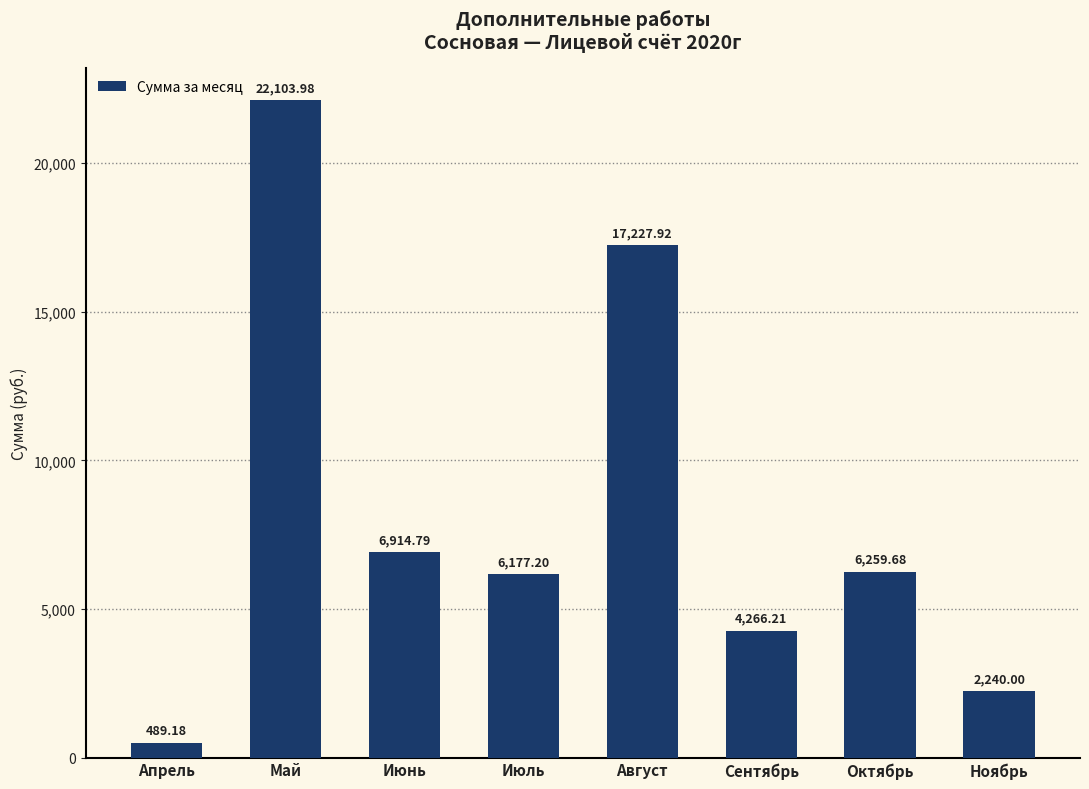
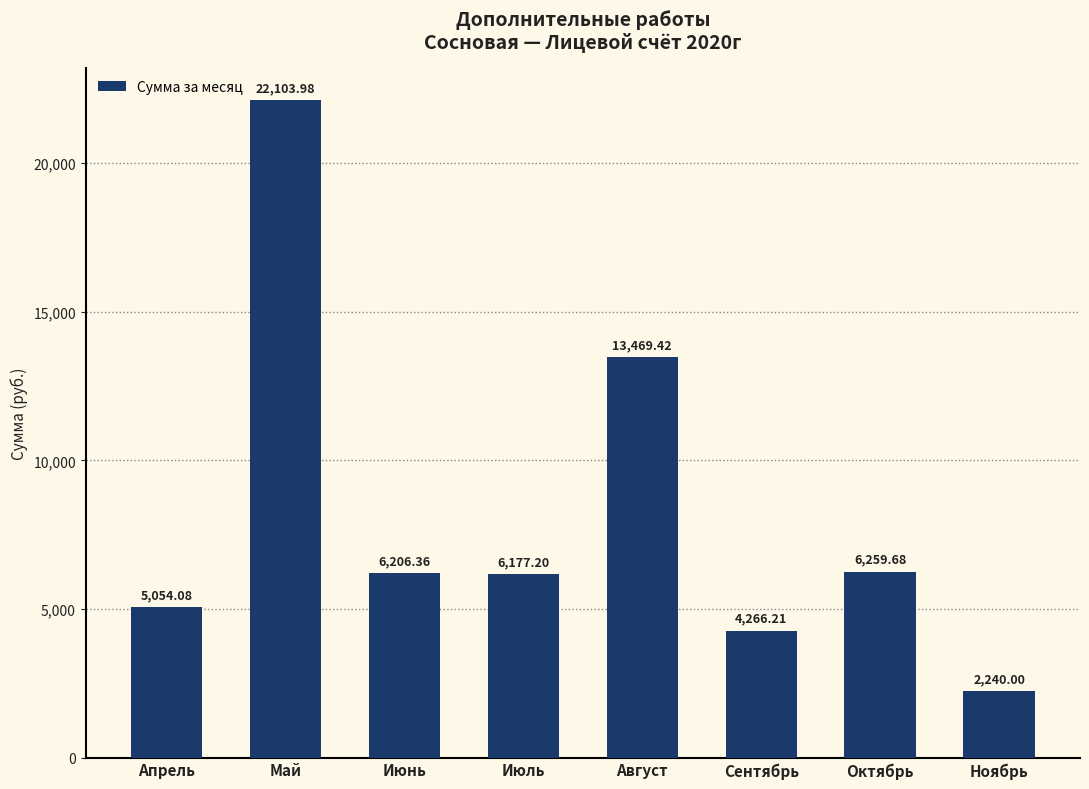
  {
-   "Апрель": "489.18",
+   "Апрель": "5,054.08",
    "Май": "22,103.98",
-   "Июнь": "6,914.79",
+   "Июнь": "6,206.36",
    "Июль": "6,177.20",
-   "Август": "17,227.92",
+   "Август": "13,469.42",
    "Сентябрь": "4,266.21",
    "Октябрь": "6,259.68",
    "Ноябрь": "2,240.00"
  }
